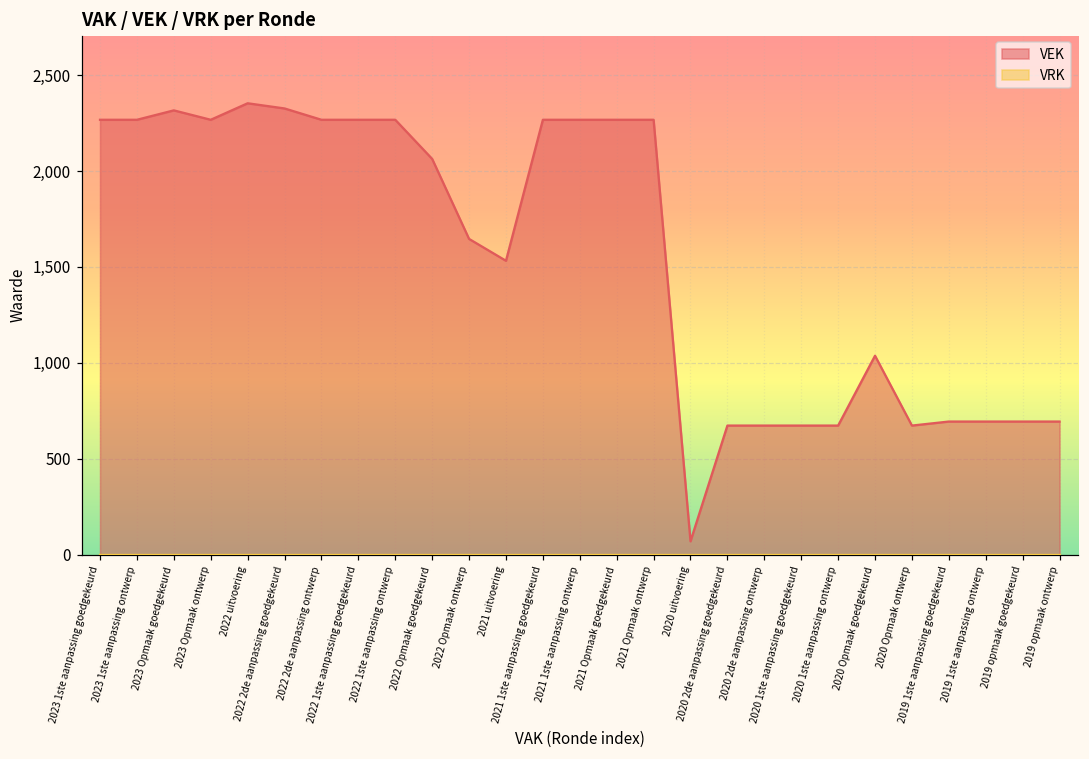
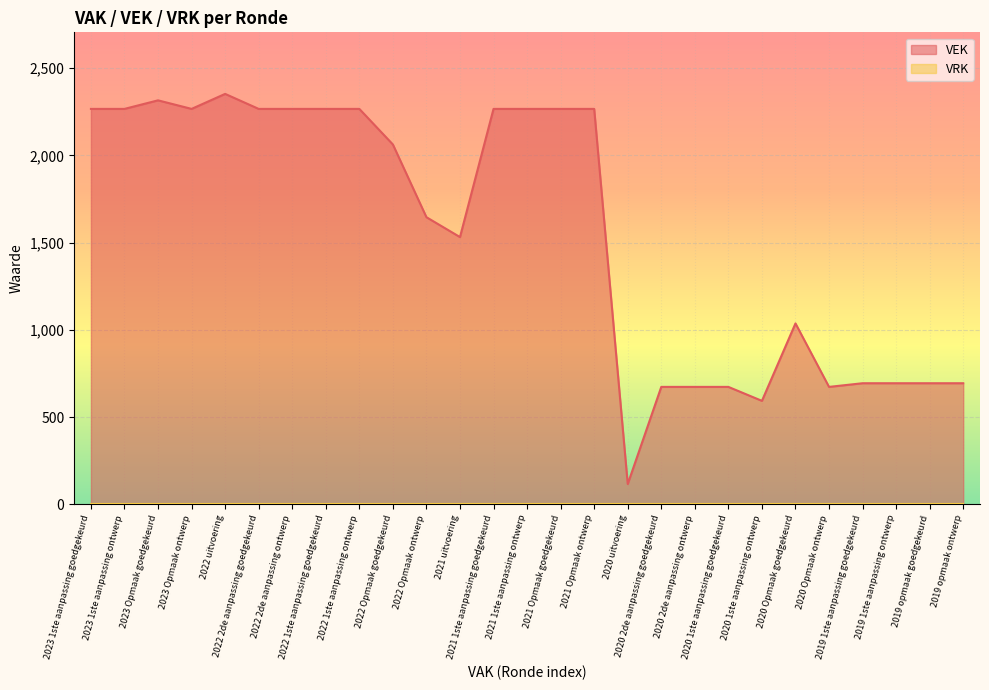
  {
    "VEK": {
      "2023 1ste aanpassing goedgekeurd": "2,270",
      "2023 1ste aanpassing ontwerp": "2,270",
      "2023 Opmaak goedgekeurd": "2,320",
      "2023 Opmaak ontwerp": "2,270",
      "2022 uitvoering": "2,350",
-     "2022 2de aanpassing goedgekeurd": "2,330",
+     "2022 2de aanpassing goedgekeurd": "2,270",
      "2022 2de aanpassing ontwerp": "2,270",
      "2022 1ste aanpassing goedgekeurd": "2,270",
      "2022 1ste aanpassing ontwerp": "2,270",
      "2022 Opmaak goedgekeurd": "2,060",
      "2022 Opmaak ontwerp": "1,650",
      "2021 uitvoering": "1,530",
      "2021 1ste aanpassing goedgekeurd": "2,270",
      "2021 1ste aanpassing ontwerp": "2,270",
      "2021 Opmaak goedgekeurd": "2,270",
      "2021 Opmaak ontwerp": "2,270",
-     "2020 uitvoering": "70",
+     "2020 uitvoering": "120",
      "2020 2de aanpassing goedgekeurd": "670",
      "2020 2de aanpassing ontwerp": "670",
      "2020 1ste aanpassing goedgekeurd": "670",
-     "2020 1ste aanpassing ontwerp": "670",
+     "2020 1ste aanpassing ontwerp": "590",
      "2020 Opmaak goedgekeurd": "1,040",
      "2020 Opmaak ontwerp": "670",
      "2019 1ste aanpassing goedgekeurd": "690",
      "2019 1ste aanpassing ontwerp": "690",
      "2019 opmaak goedgekeurd": "690",
      "2019 opmaak ontwerp": "690"
    },
    "VRK": {
      "2023 1ste aanpassing goedgekeurd": "0",
      "2023 1ste aanpassing ontwerp": "0",
      "2023 Opmaak goedgekeurd": "0",
      "2023 Opmaak ontwerp": "0",
      "2022 uitvoering": "0",
      "2022 2de aanpassing goedgekeurd": "0",
      "2022 2de aanpassing ontwerp": "0",
      "2022 1ste aanpassing goedgekeurd": "0",
      "2022 1ste aanpassing ontwerp": "0",
      "2022 Opmaak goedgekeurd": "0",
      "2022 Opmaak ontwerp": "0",
      "2021 uitvoering": "0",
      "2021 1ste aanpassing goedgekeurd": "0",
      "2021 1ste aanpassing ontwerp": "0",
      "2021 Opmaak goedgekeurd": "0",
      "2021 Opmaak ontwerp": "0",
      "2020 uitvoering": "0",
      "2020 2de aanpassing goedgekeurd": "0",
      "2020 2de aanpassing ontwerp": "0",
      "2020 1ste aanpassing goedgekeurd": "0",
      "2020 1ste aanpassing ontwerp": "0",
      "2020 Opmaak goedgekeurd": "0",
      "2020 Opmaak ontwerp": "0",
      "2019 1ste aanpassing goedgekeurd": "0",
      "2019 1ste aanpassing ontwerp": "0",
      "2019 opmaak goedgekeurd": "0",
      "2019 opmaak ontwerp": "0"
    }
  }
